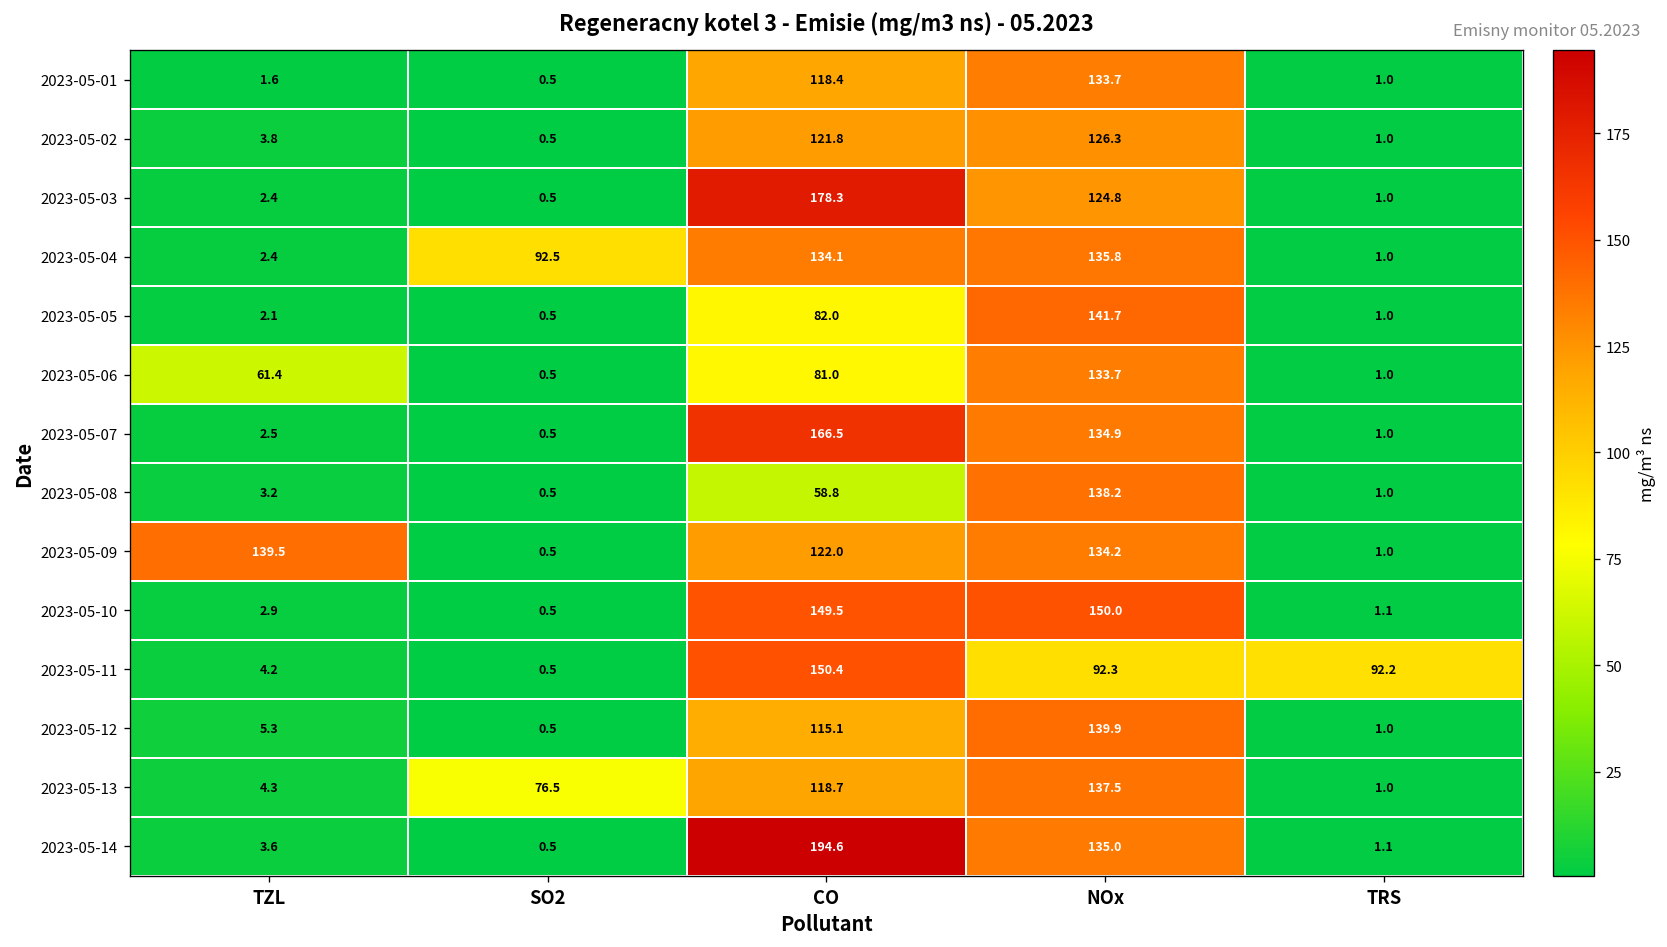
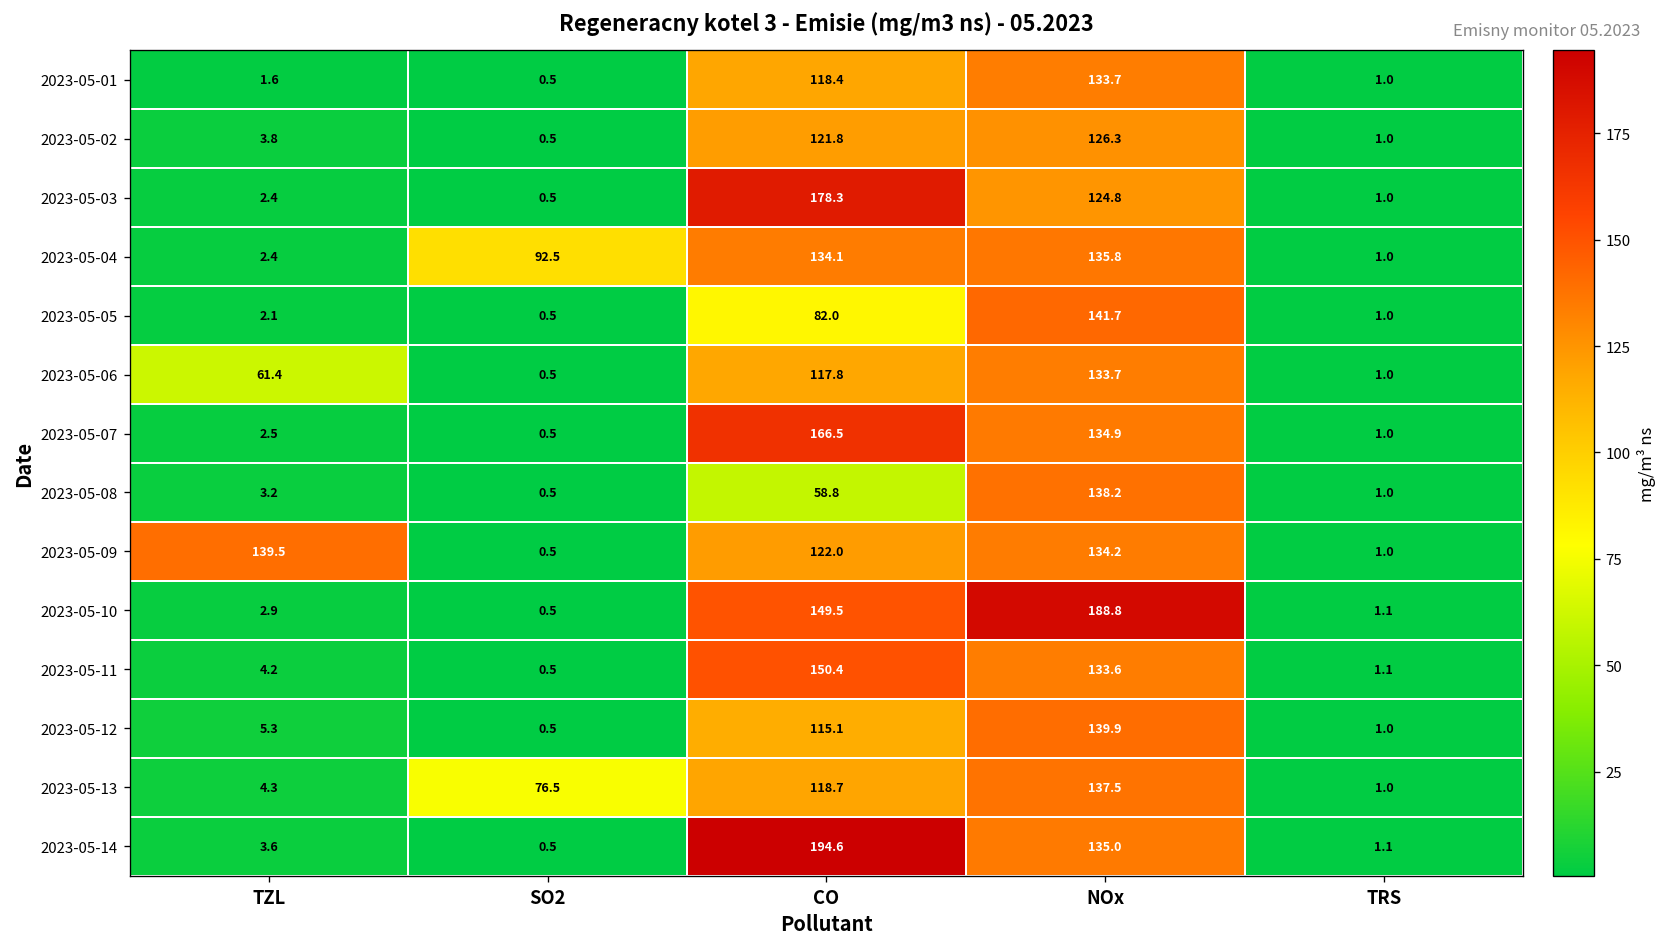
  {
    "2023-05-01": {
      "TZL": 1.6,
      "SO2": 0.5,
      "CO": 118.4,
      "NOx": 133.7,
      "TRS": 1.0
    },
    "2023-05-02": {
      "TZL": 3.8,
      "SO2": 0.5,
      "CO": 121.8,
      "NOx": 126.3,
      "TRS": 1.0
    },
    "2023-05-03": {
      "TZL": 2.4,
      "SO2": 0.5,
      "CO": 178.3,
      "NOx": 124.8,
      "TRS": 1.0
    },
    "2023-05-04": {
      "TZL": 2.4,
      "SO2": 92.5,
      "CO": 134.1,
      "NOx": 135.8,
      "TRS": 1.0
    },
    "2023-05-05": {
      "TZL": 2.1,
      "SO2": 0.5,
      "CO": 82.0,
      "NOx": 141.7,
      "TRS": 1.0
    },
    "2023-05-06": {
      "TZL": 61.4,
      "SO2": 0.5,
-     "CO": 81.0,
+     "CO": 117.8,
      "NOx": 133.7,
      "TRS": 1.0
    },
    "2023-05-07": {
      "TZL": 2.5,
      "SO2": 0.5,
      "CO": 166.5,
      "NOx": 134.9,
      "TRS": 1.0
    },
    "2023-05-08": {
      "TZL": 3.2,
      "SO2": 0.5,
      "CO": 58.8,
      "NOx": 138.2,
      "TRS": 1.0
    },
    "2023-05-09": {
      "TZL": 139.5,
      "SO2": 0.5,
      "CO": 122.0,
      "NOx": 134.2,
      "TRS": 1.0
    },
    "2023-05-10": {
      "TZL": 2.9,
      "SO2": 0.5,
      "CO": 149.5,
-     "NOx": 150.0,
+     "NOx": 188.8,
      "TRS": 1.1
    },
    "2023-05-11": {
      "TZL": 4.2,
      "SO2": 0.5,
      "CO": 150.4,
-     "NOx": 92.3,
-     "TRS": 92.2
+     "NOx": 133.6,
+     "TRS": 1.1
    },
    "2023-05-12": {
      "TZL": 5.3,
      "SO2": 0.5,
      "CO": 115.1,
      "NOx": 139.9,
      "TRS": 1.0
    },
    "2023-05-13": {
      "TZL": 4.3,
      "SO2": 76.5,
      "CO": 118.7,
      "NOx": 137.5,
      "TRS": 1.0
    },
    "2023-05-14": {
      "TZL": 3.6,
      "SO2": 0.5,
      "CO": 194.6,
      "NOx": 135.0,
      "TRS": 1.1
    }
  }
